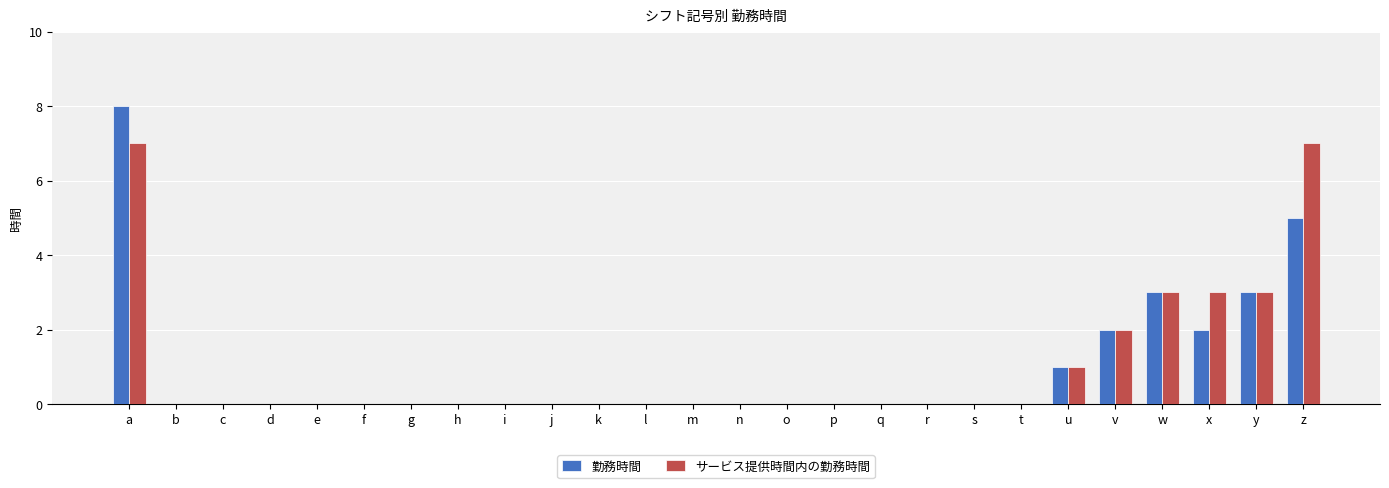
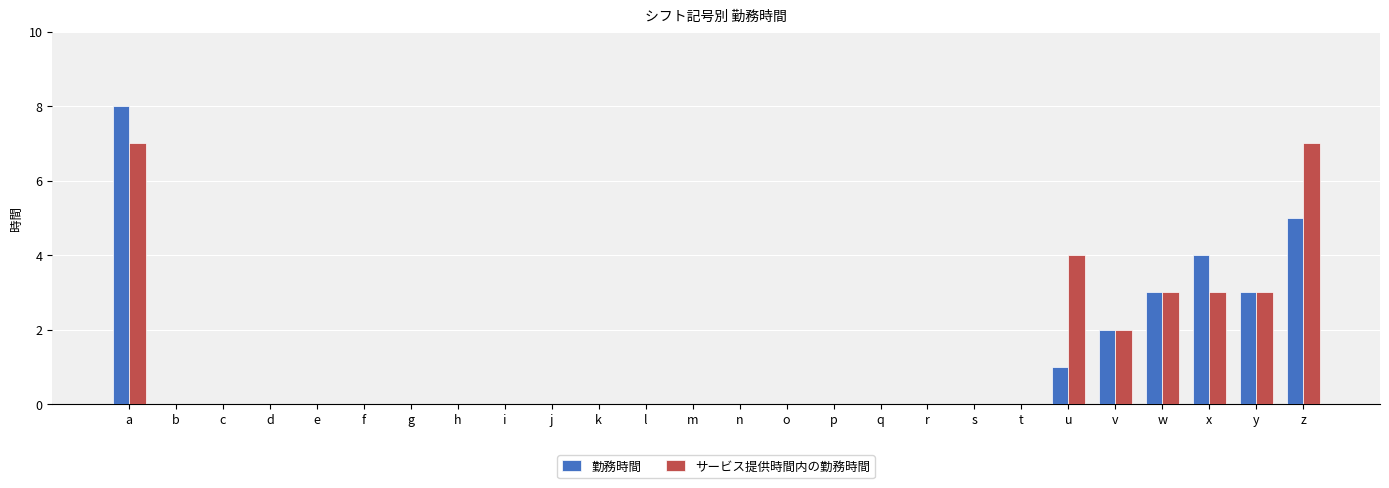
  {
    "勤務時間": {
      "a": 8,
      "b": 0,
      "c": 0,
      "d": 0,
      "e": 0,
      "f": 0,
      "g": 0,
      "h": 0,
      "i": 0,
      "j": 0,
      "k": 0,
      "l": 0,
      "m": 0,
      "n": 0,
      "o": 0,
      "p": 0,
      "q": 0,
      "r": 0,
      "s": 0,
      "t": 0,
      "u": 1,
      "v": 2,
      "w": 3,
-     "x": 2,
+     "x": 4,
      "y": 3,
      "z": 5
    },
    "サービス提供時間内の勤務時間": {
      "a": 7,
      "b": 0,
      "c": 0,
      "d": 0,
      "e": 0,
      "f": 0,
      "g": 0,
      "h": 0,
      "i": 0,
      "j": 0,
      "k": 0,
      "l": 0,
      "m": 0,
      "n": 0,
      "o": 0,
      "p": 0,
      "q": 0,
      "r": 0,
      "s": 0,
      "t": 0,
-     "u": 1,
+     "u": 4,
      "v": 2,
      "w": 3,
      "x": 3,
      "y": 3,
      "z": 7
    }
  }
